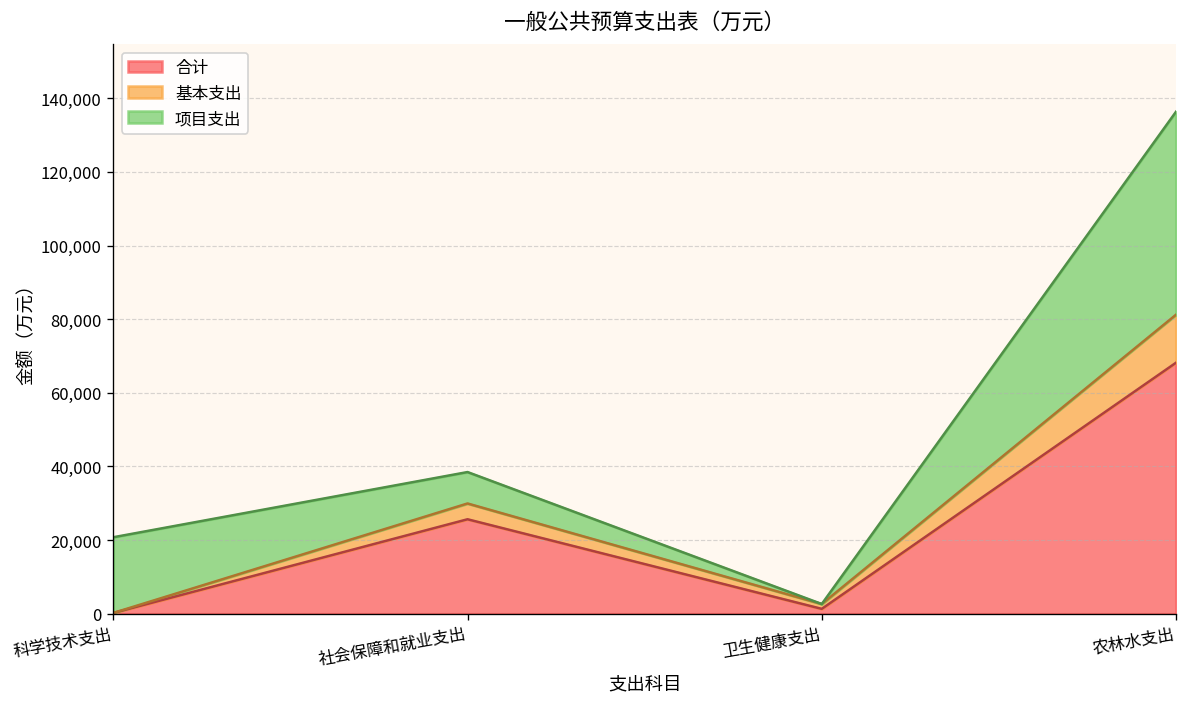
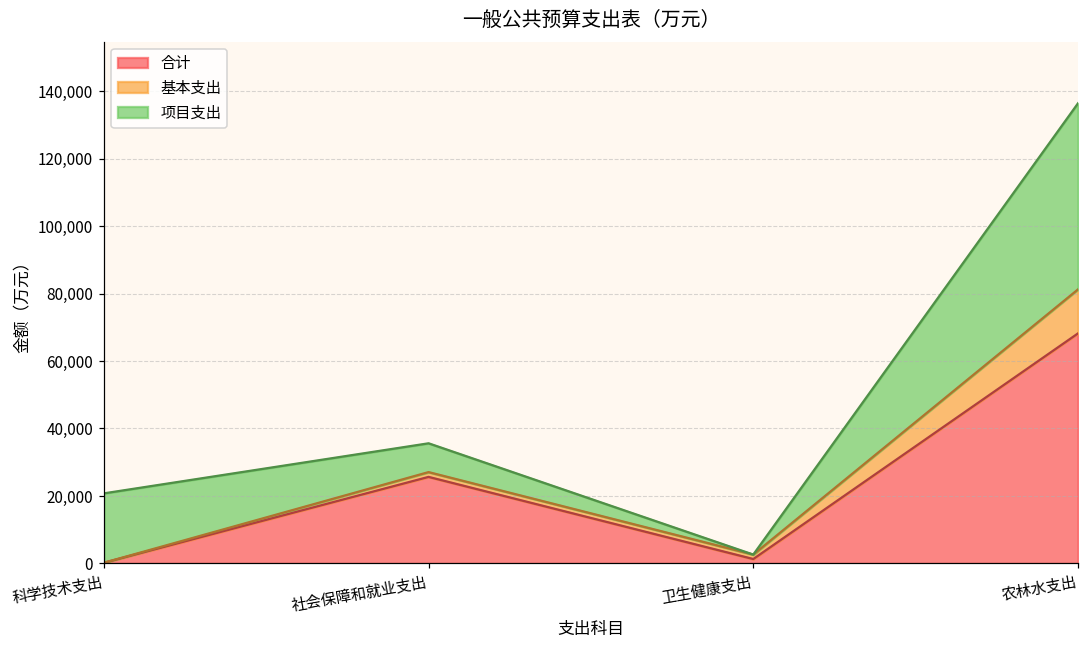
  {
    "合计": {
      "社会保障和就业支出": "26,000",
      "卫生健康支出": "1,000",
      "农林水支出": "68,000"
    },
    "基本支出": {
-     "社会保障和就业支出": "4,000",
+     "社会保障和就业支出": "1,000",
      "农林水支出": "13,000"
    },
    "项目支出": {
      "科学技术支出": "21,000",
      "社会保障和就业支出": "9,000",
      "农林水支出": "55,000"
    }
  }
